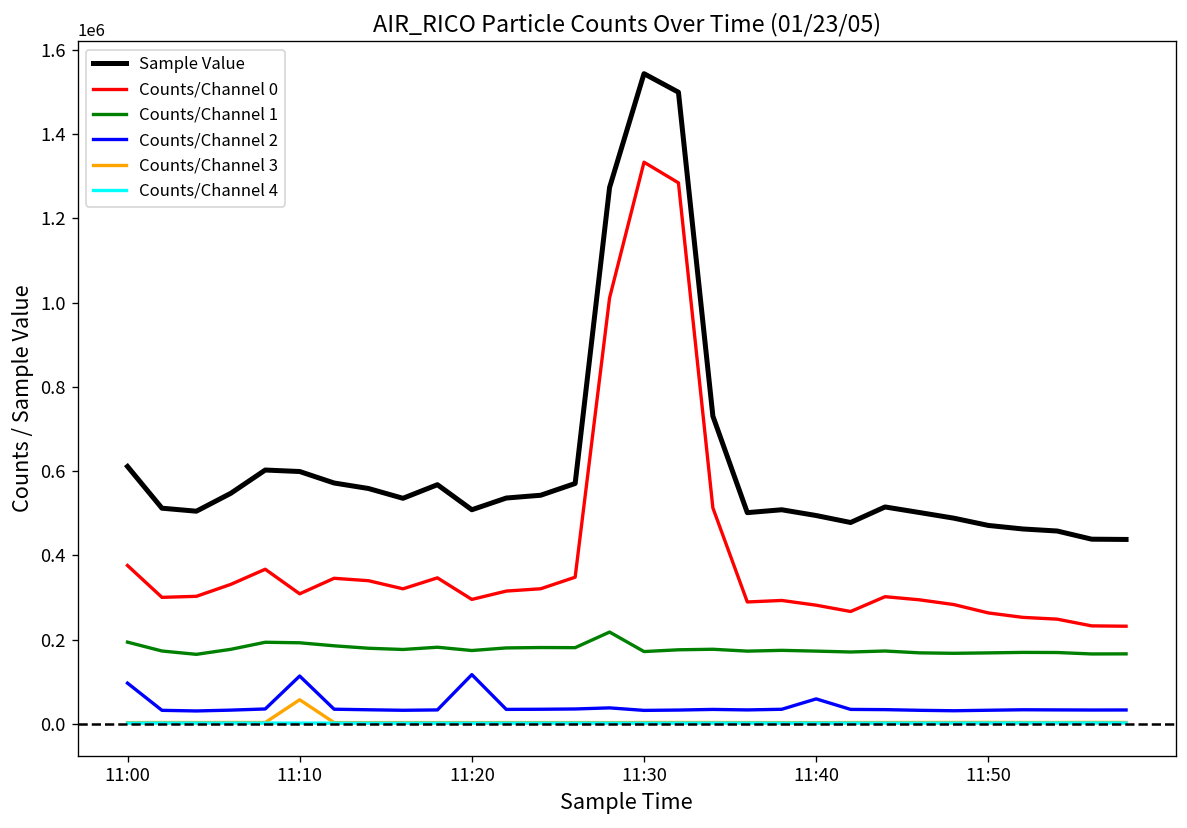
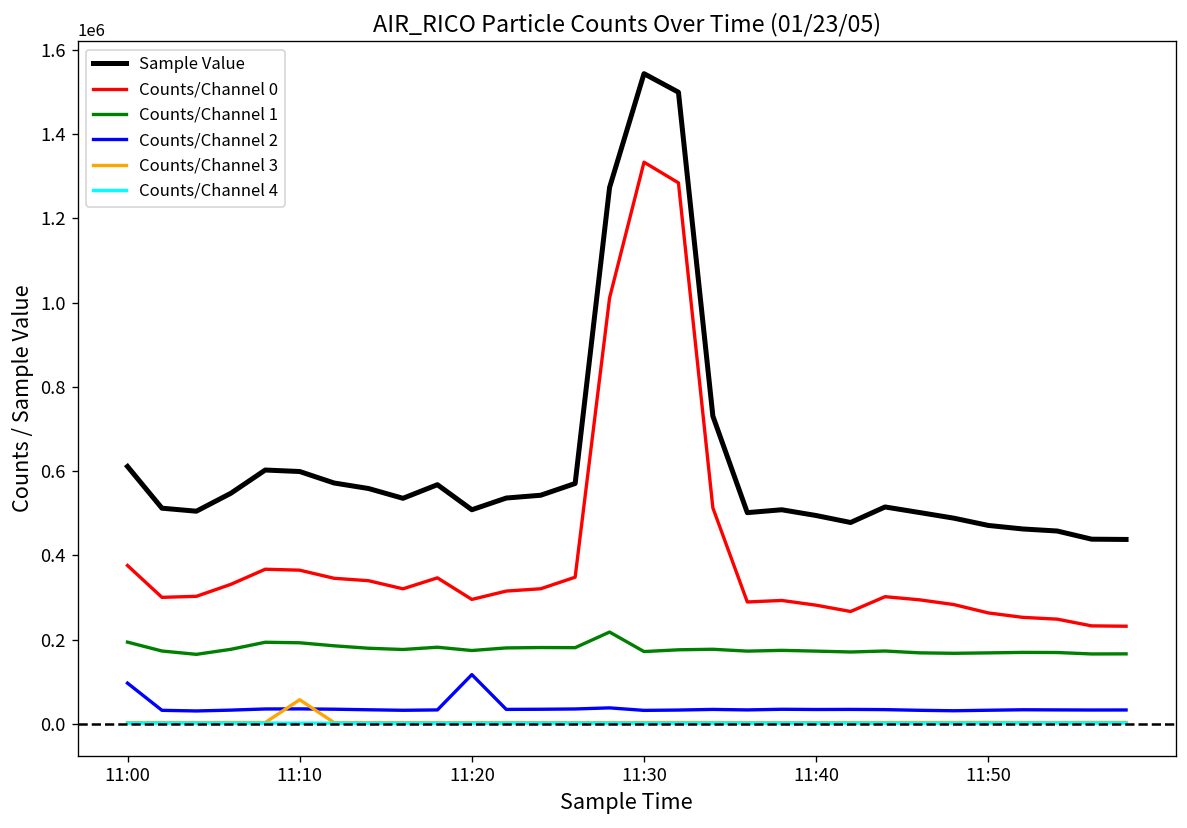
  {
    "Sample Value": {
      "11:00": 610000,
      "11:10": 600000,
      "11:20": 510000,
      "11:30": 1540000,
      "11:40": 490000,
      "11:50": 470000
    },
    "Counts/Channel 0": {
      "11:00": 380000,
-     "11:10": 310000,
+     "11:10": 360000,
      "11:20": 300000,
      "11:30": 1330000,
      "11:40": 280000,
      "11:50": 260000
    },
    "Counts/Channel 1": {
      "11:00": 190000,
      "11:10": 190000,
      "11:20": 170000,
      "11:30": 170000,
      "11:40": 170000,
      "11:50": 170000
    },
    "Counts/Channel 2": {
      "11:00": 100000,
-     "11:10": 110000,
+     "11:10": 40000,
      "11:20": 120000,
      "11:30": 30000,
-     "11:40": 60000,
+     "11:40": 30000,
      "11:50": 30000
    },
    "Counts/Channel 3": {
      "11:10": 60000
    },
    "Counts/Channel 4": {
      "11:10": 0
    }
  }
